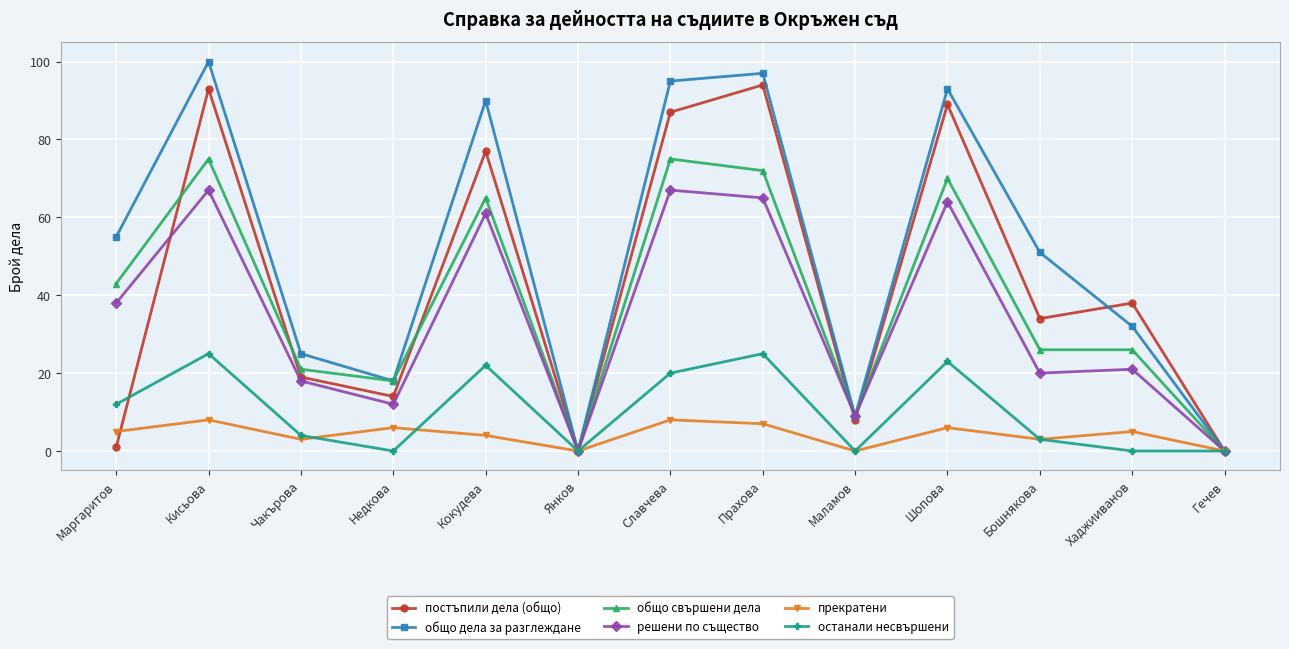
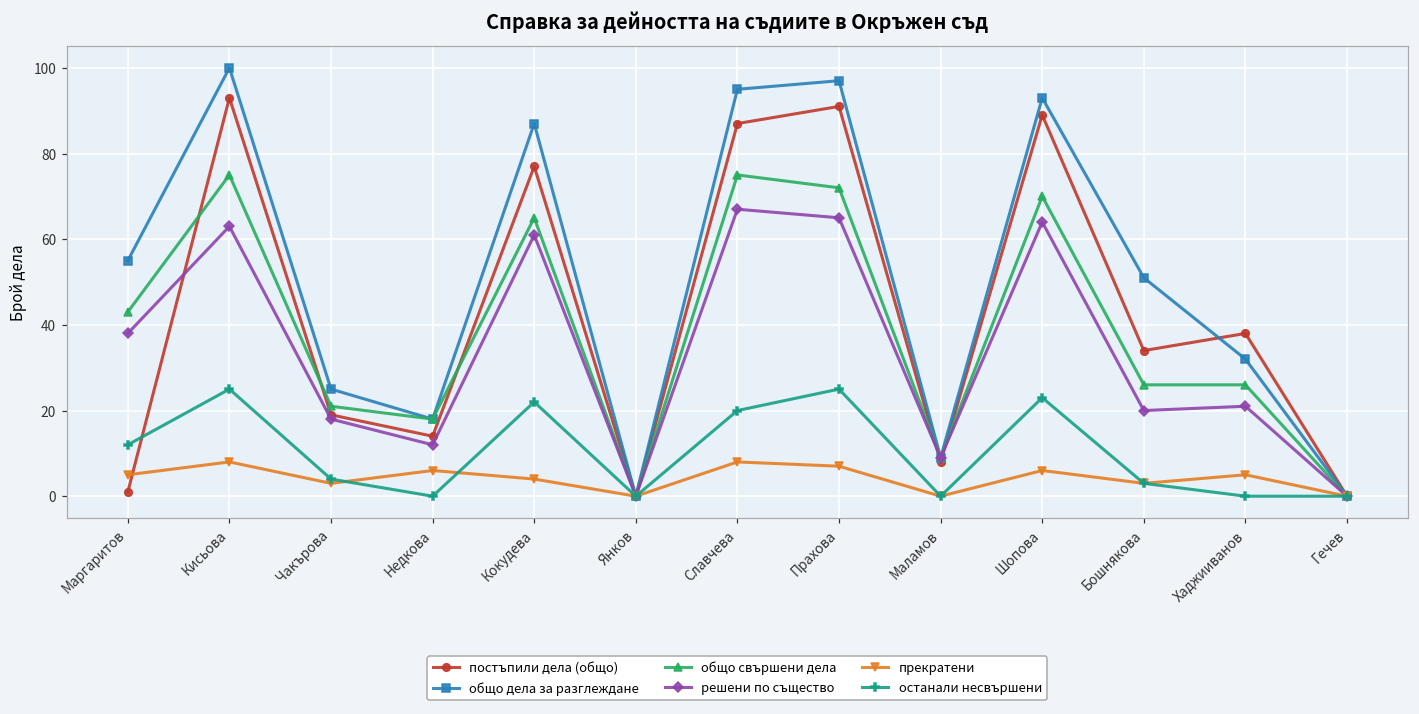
  {
    "постъпили дела (общо)": {
      "Маргаритов": 1,
      "Кисьова": 93,
      "Чакърова": 19,
      "Недкова": 14,
      "Кокудева": 77,
      "Славчева": 87,
-     "Прахова": 94,
+     "Прахова": 91,
      "Маламов": 8,
      "Шопова": 89,
      "Бошнякова": 34,
      "Хаджииванов": 38
    },
    "общо дела за разглеждане": {
      "Маргаритов": 55,
      "Кисьова": 100,
      "Чакърова": 25,
-     "Кокудева": 90,
+     "Кокудева": 87,
      "Славчева": 95,
      "Прахова": 97,
      "Шопова": 93,
      "Бошнякова": 51,
      "Хаджииванов": 32
    },
    "решени по същество": {
      "Маргаритов": 38,
-     "Кисьова": 67,
+     "Кисьова": 63,
      "Чакърова": 18,
      "Недкова": 12,
      "Кокудева": 61,
      "Славчева": 67,
      "Прахова": 65,
      "Шопова": 64,
      "Бошнякова": 20,
      "Хаджииванов": 21
    },
    "прекратени": {
      "Маргаритов": 5,
      "Кисьова": 8,
      "Чакърова": 3,
      "Недкова": 6,
      "Кокудева": 4,
      "Славчева": 8,
      "Прахова": 7,
      "Шопова": 6,
      "Хаджииванов": 5
    }
  }
